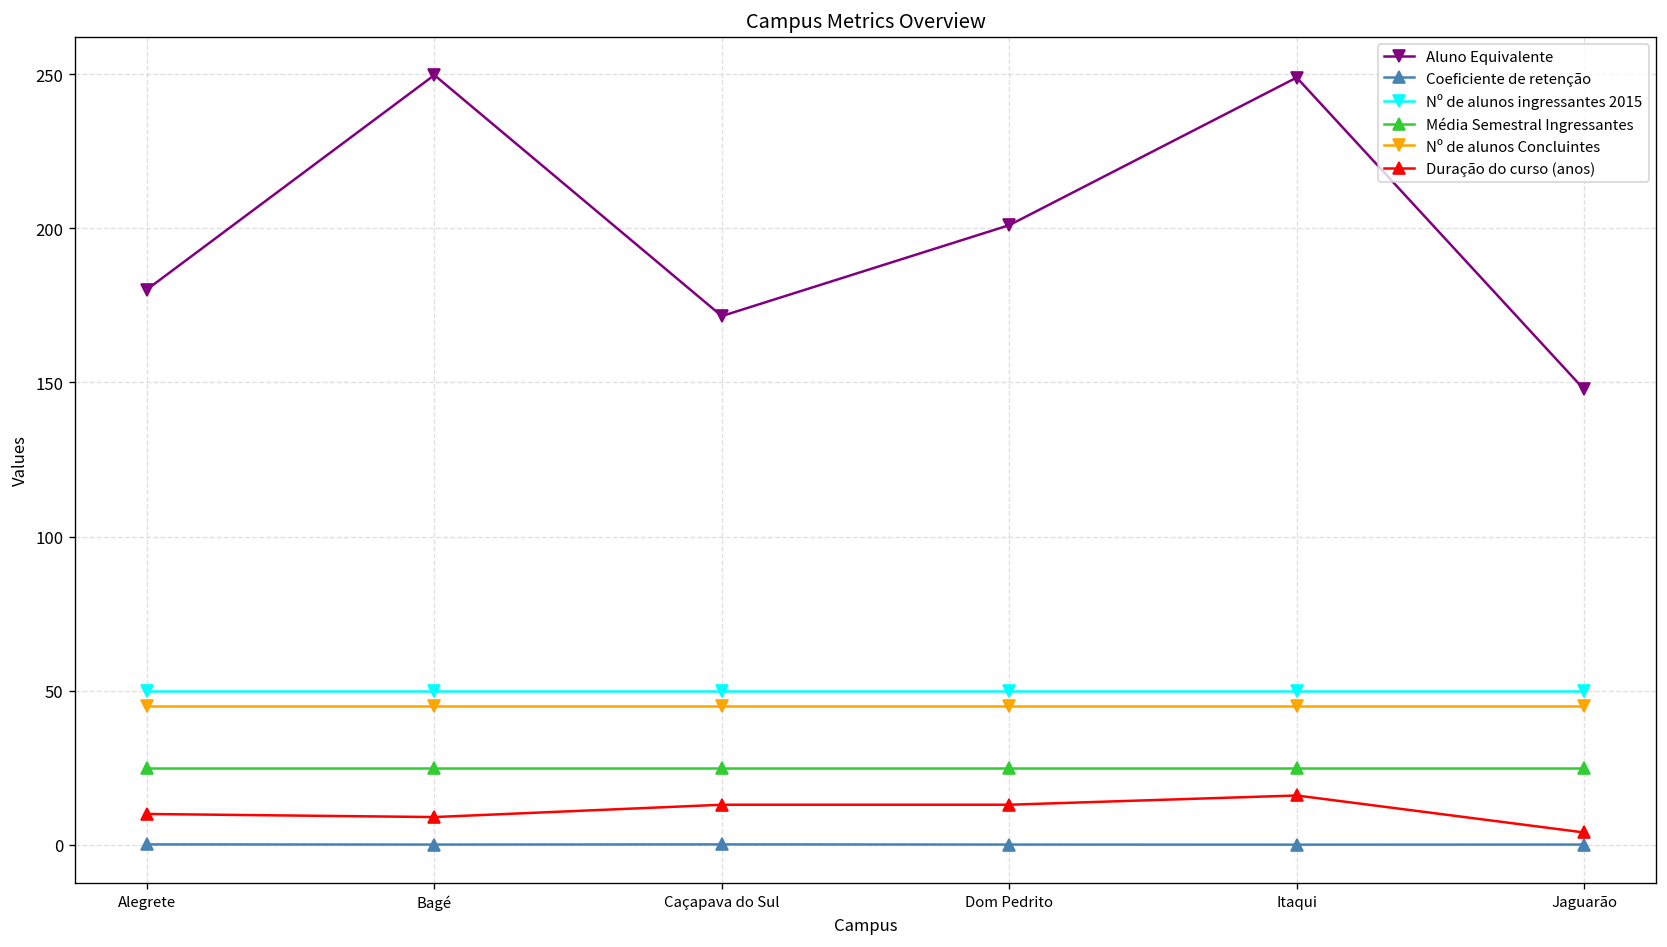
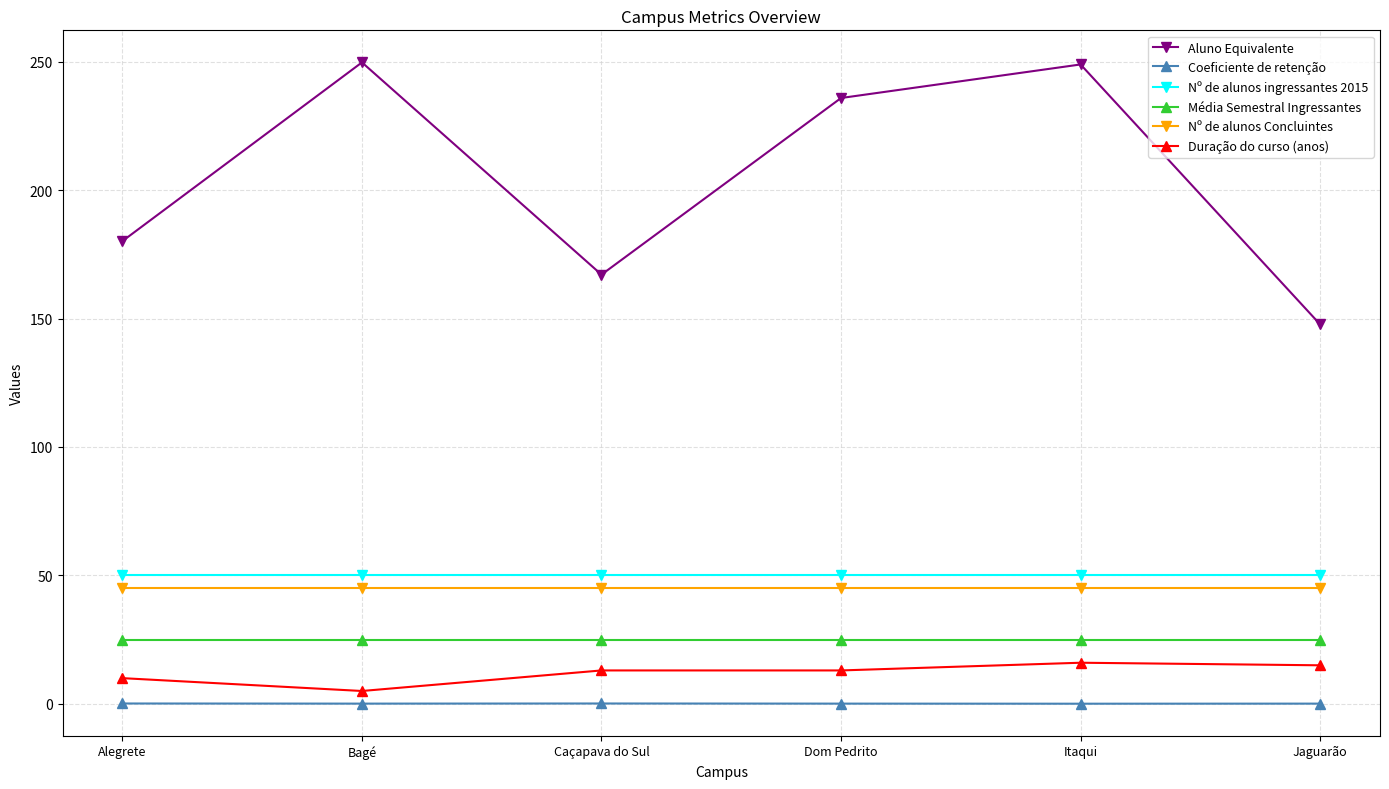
  {
    "Aluno Equivalente": {
      "Alegrete": 180,
      "Bagé": 250,
-     "Caçapava do Sul": 172,
-     "Dom Pedrito": 201,
+     "Caçapava do Sul": 167,
+     "Dom Pedrito": 236,
      "Itaqui": 249,
      "Jaguarão": 148
    },
    "Coeficiente de retenção": {
      "Alegrete": 0,
      "Bagé": 0,
      "Caçapava do Sul": 0,
      "Dom Pedrito": 0,
      "Itaqui": 0,
      "Jaguarão": 0
    },
    "Nº de alunos ingressantes 2015": {
      "Alegrete": 50,
      "Bagé": 50,
      "Caçapava do Sul": 50,
      "Dom Pedrito": 50,
      "Itaqui": 50,
      "Jaguarão": 50
    },
    "Média Semestral Ingressantes": {
      "Alegrete": 25,
      "Bagé": 25,
      "Caçapava do Sul": 25,
      "Dom Pedrito": 25,
      "Itaqui": 25,
      "Jaguarão": 25
    },
    "Nº de alunos Concluintes": {
      "Alegrete": 45,
      "Bagé": 45,
      "Caçapava do Sul": 45,
      "Dom Pedrito": 45,
      "Itaqui": 45,
      "Jaguarão": 45
    },
    "Duração do curso (anos)": {
      "Alegrete": 10,
-     "Bagé": 9,
+     "Bagé": 5,
      "Caçapava do Sul": 13,
      "Dom Pedrito": 13,
      "Itaqui": 16,
-     "Jaguarão": 4
+     "Jaguarão": 15
    }
  }
